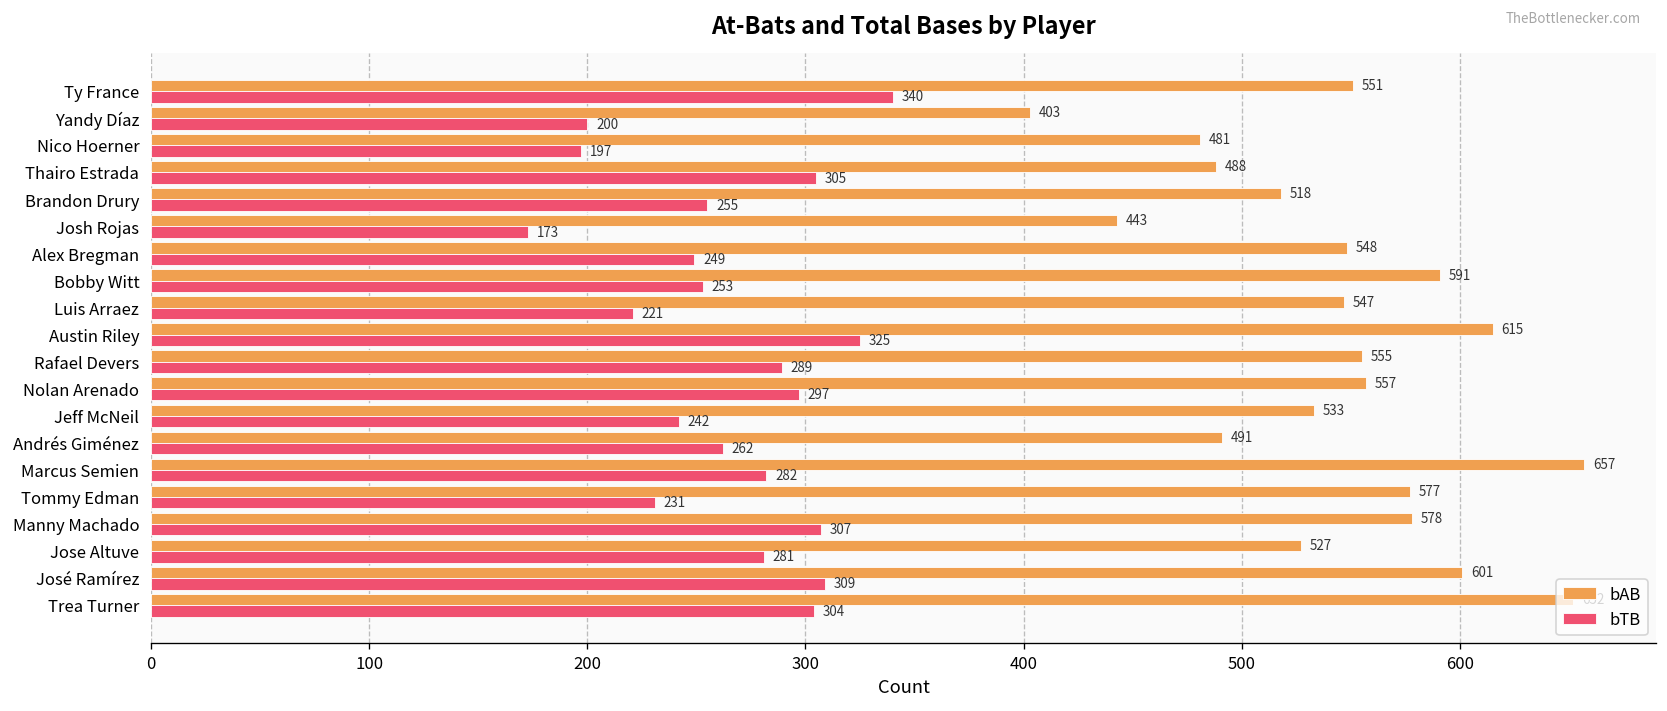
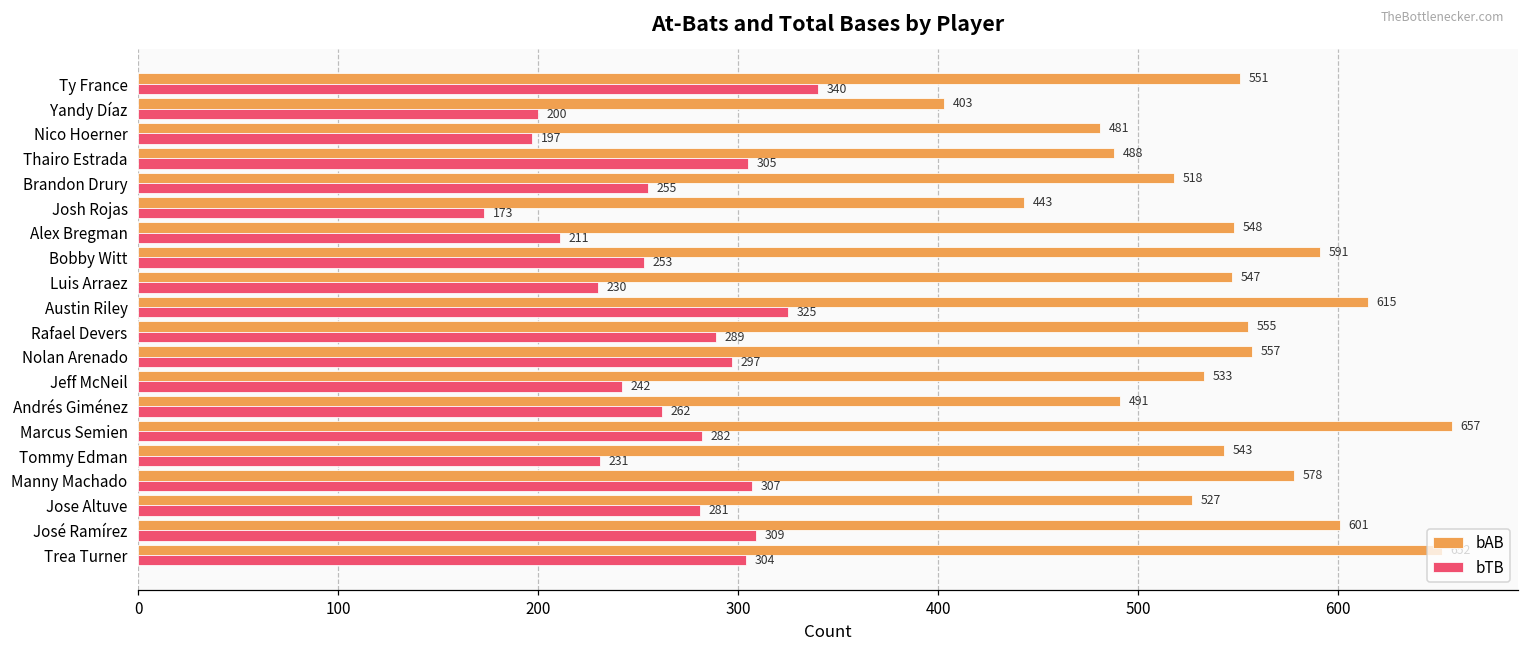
  {
    "bAB": {
      "Ty France": 551,
      "Yandy Díaz": 403,
      "Nico Hoerner": 481,
      "Thairo Estrada": 488,
      "Brandon Drury": 518,
      "Josh Rojas": 443,
      "Alex Bregman": 548,
      "Bobby Witt": 591,
      "Luis Arraez": 547,
      "Austin Riley": 615,
      "Rafael Devers": 555,
      "Nolan Arenado": 557,
      "Jeff McNeil": 533,
      "Andrés Giménez": 491,
      "Marcus Semien": 657,
-     "Tommy Edman": 577,
+     "Tommy Edman": 543,
      "Manny Machado": 578,
      "Jose Altuve": 527,
      "José Ramírez": 601
    },
    "bTB": {
      "Ty France": 340,
      "Yandy Díaz": 200,
      "Nico Hoerner": 197,
      "Thairo Estrada": 305,
      "Brandon Drury": 255,
      "Josh Rojas": 173,
-     "Alex Bregman": 249,
+     "Alex Bregman": 211,
      "Bobby Witt": 253,
-     "Luis Arraez": 221,
+     "Luis Arraez": 230,
      "Austin Riley": 325,
      "Rafael Devers": 289,
      "Nolan Arenado": 297,
      "Jeff McNeil": 242,
      "Andrés Giménez": 262,
      "Marcus Semien": 282,
      "Tommy Edman": 231,
      "Manny Machado": 307,
      "Jose Altuve": 281,
      "José Ramírez": 309,
      "Trea Turner": 304
    }
  }
